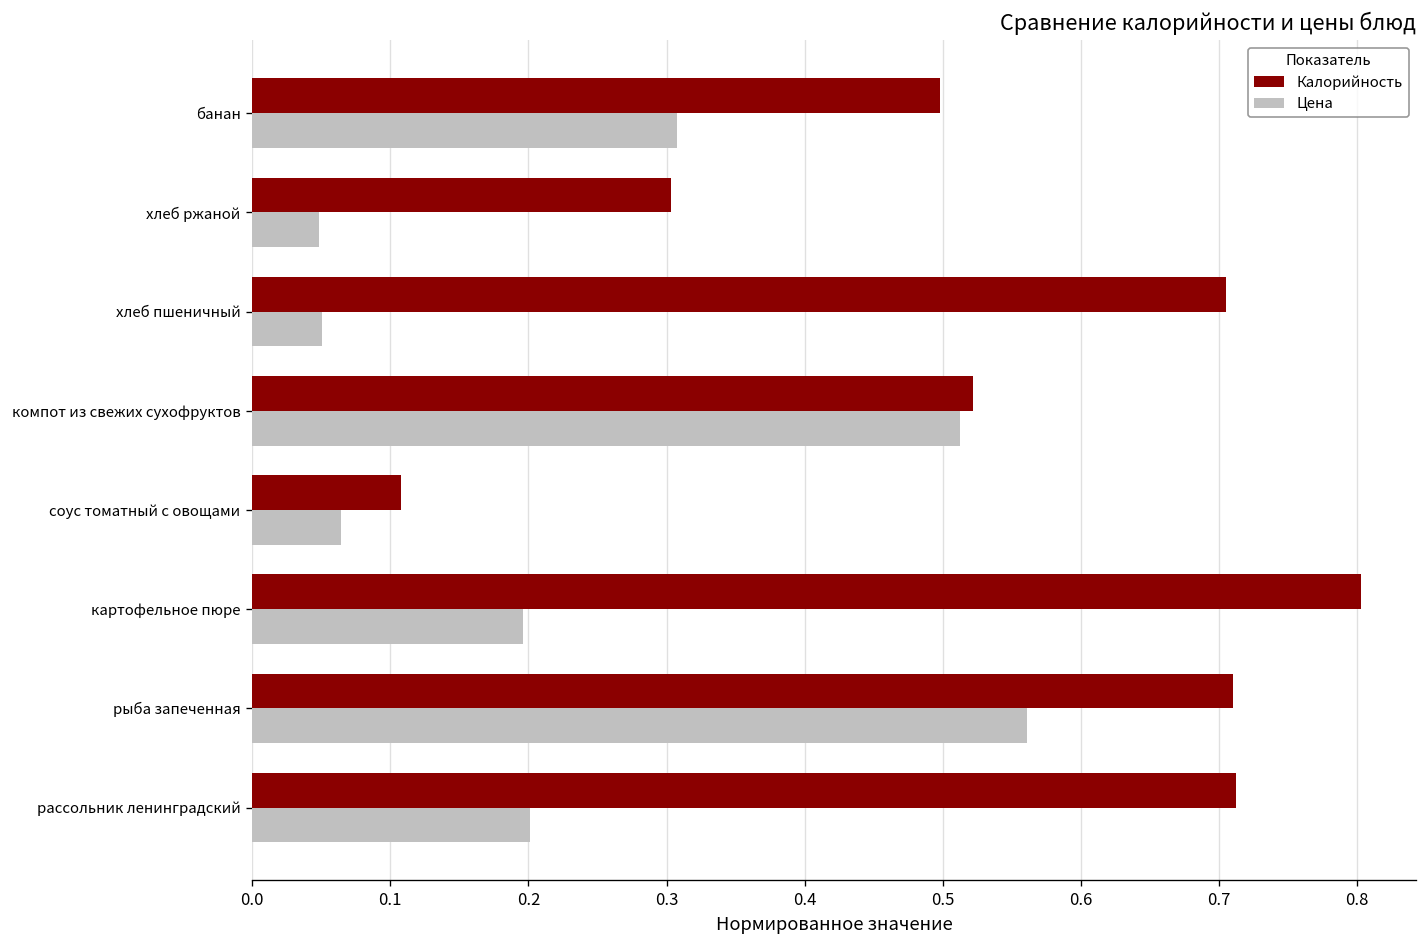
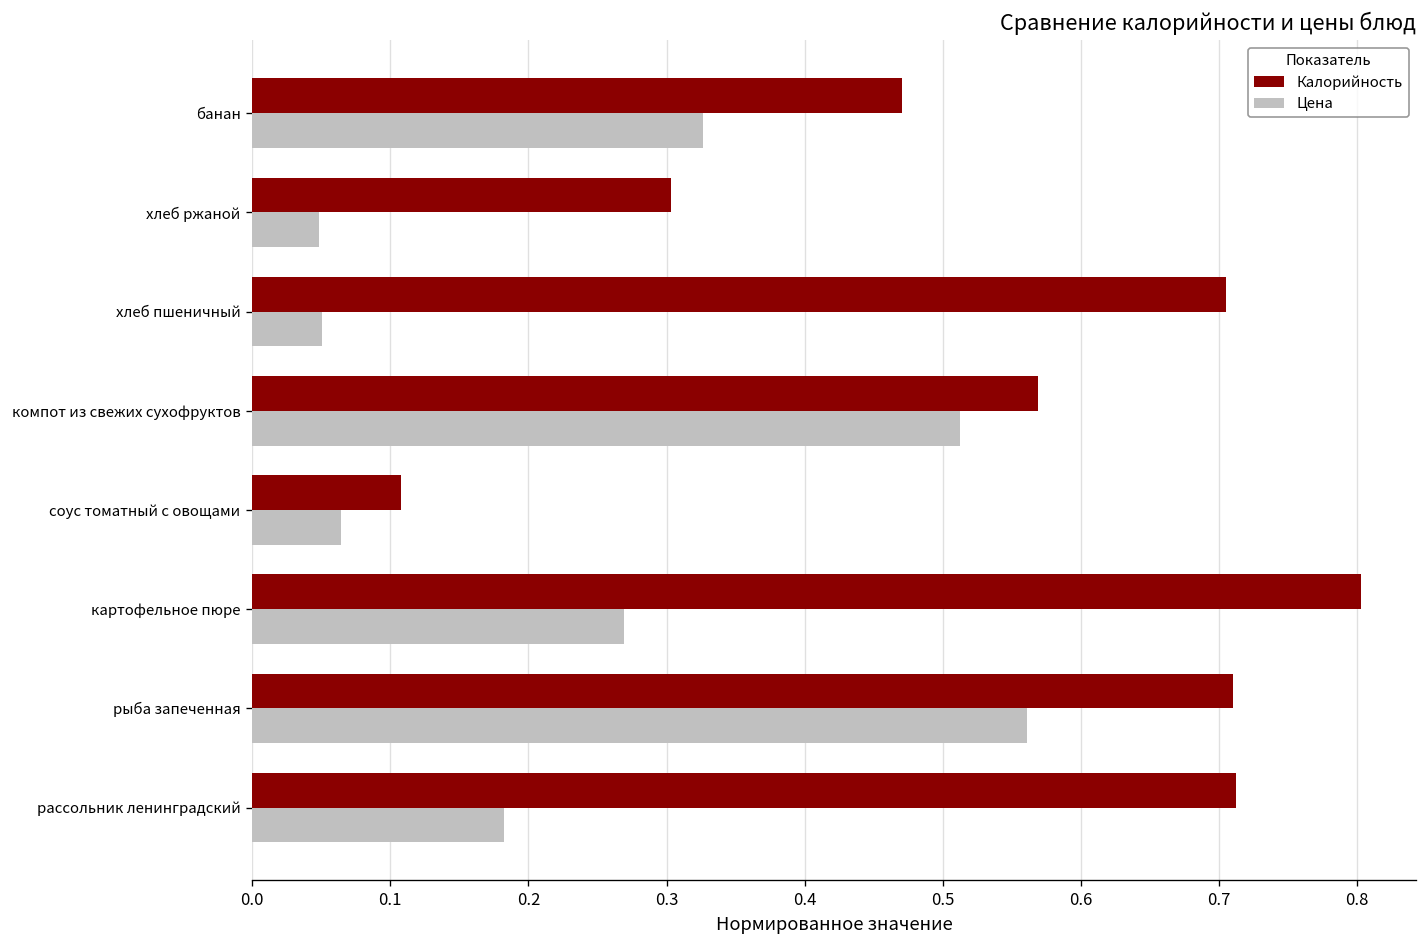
  {
    "Калорийность": {
-     "банан": 0.498,
+     "банан": 0.471,
      "хлеб ржаной": 0.303,
      "хлеб пшеничный": 0.705,
-     "компот из свежих сухофруктов": 0.522,
+     "компот из свежих сухофруктов": 0.569,
      "соус томатный с овощами": 0.108,
      "картофельное пюре": 0.803,
      "рыба запеченная": 0.710,
      "рассольник ленинградский": 0.712
    },
    "Цена": {
-     "банан": 0.307,
+     "банан": 0.327,
      "хлеб ржаной": 0.049,
      "хлеб пшеничный": 0.050,
      "компот из свежих сухофруктов": 0.512,
      "соус томатный с овощами": 0.065,
-     "картофельное пюре": 0.196,
+     "картофельное пюре": 0.269,
      "рыба запеченная": 0.561,
-     "рассольник ленинградский": 0.201
+     "рассольник ленинградский": 0.183
    }
  }
